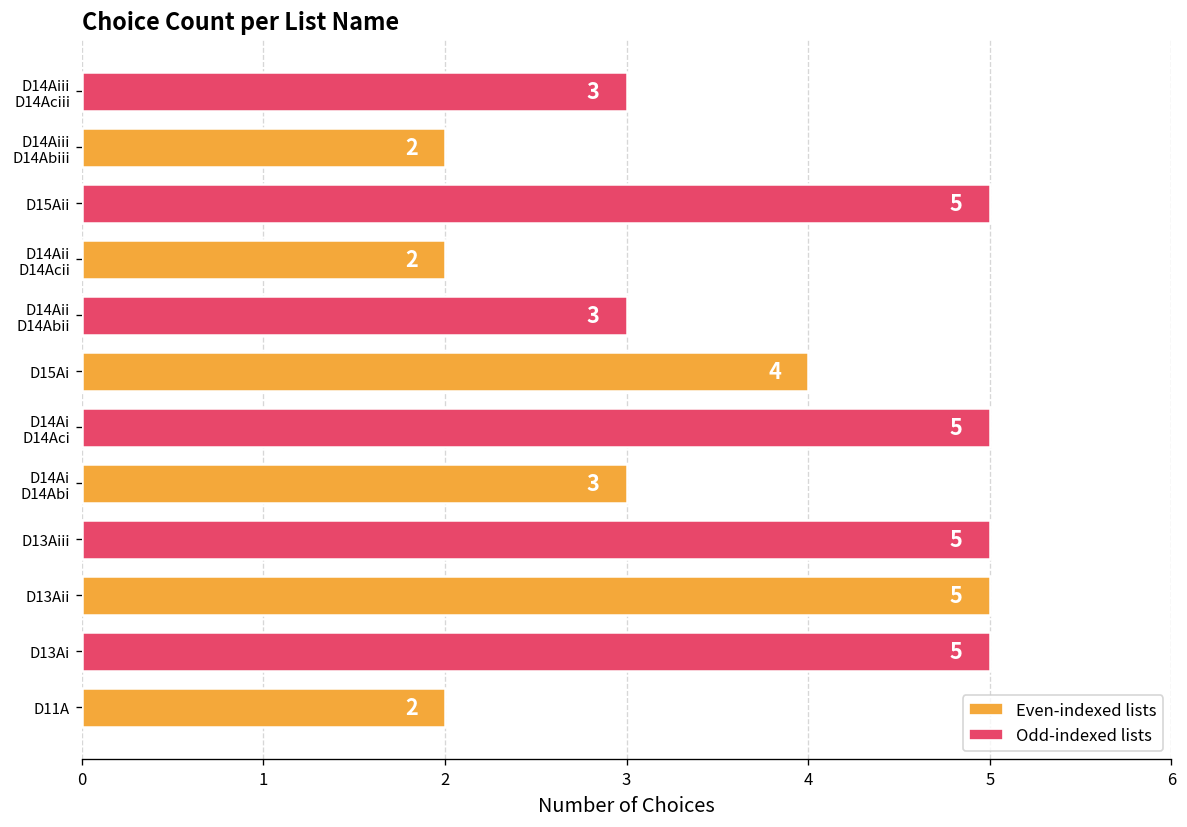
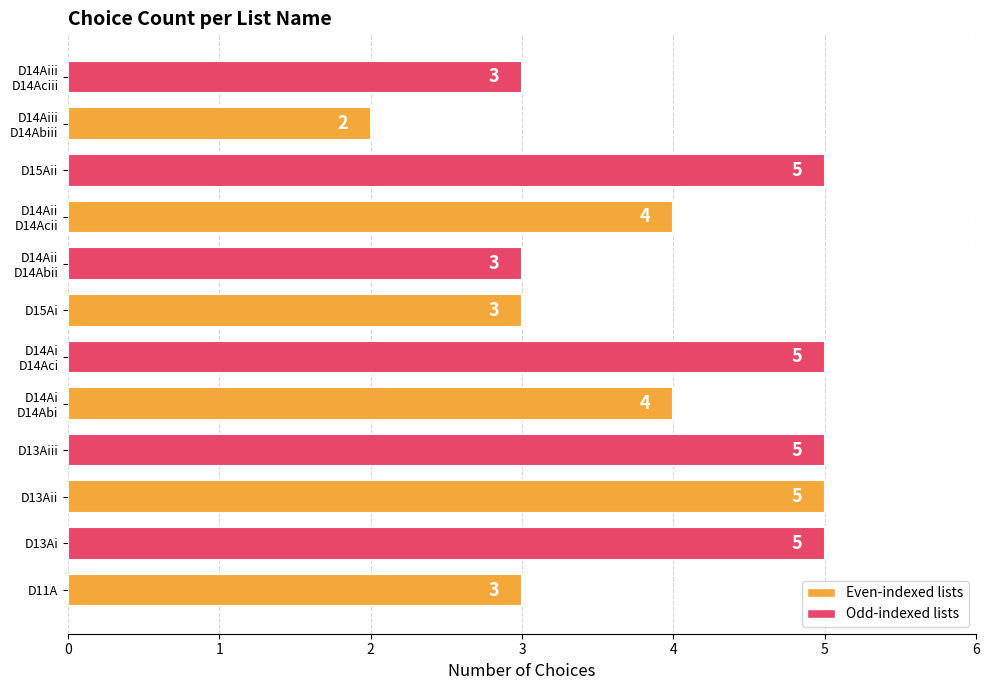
  {
    "D14Aiii D14Aciii": 3,
    "D14Aiii D14Abiii": 2,
    "D15Aii": 5,
-   "D14Aii D14Acii": 2,
+   "D14Aii D14Acii": 4,
    "D14Aii D14Abii": 3,
-   "D15Ai": 4,
+   "D15Ai": 3,
    "D14Ai D14Aci": 5,
-   "D14Ai D14Abi": 3,
+   "D14Ai D14Abi": 4,
    "D13Aiii": 5,
    "D13Aii": 5,
    "D13Ai": 5,
-   "D11A": 2
+   "D11A": 3
  }
